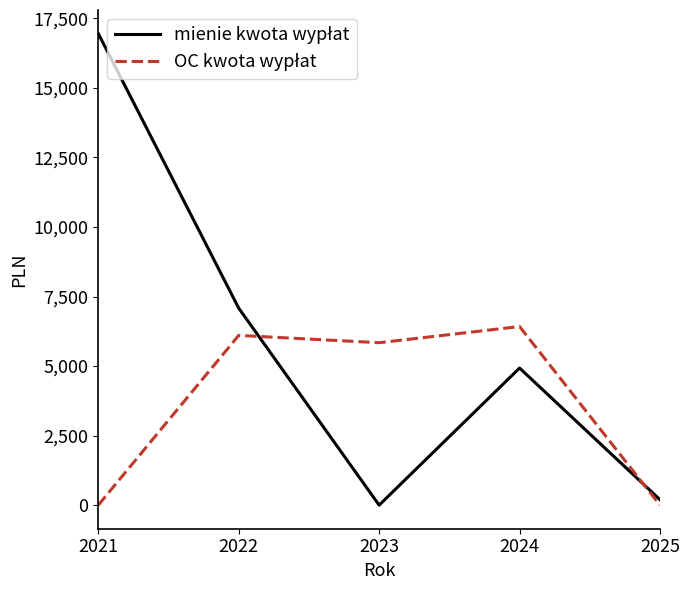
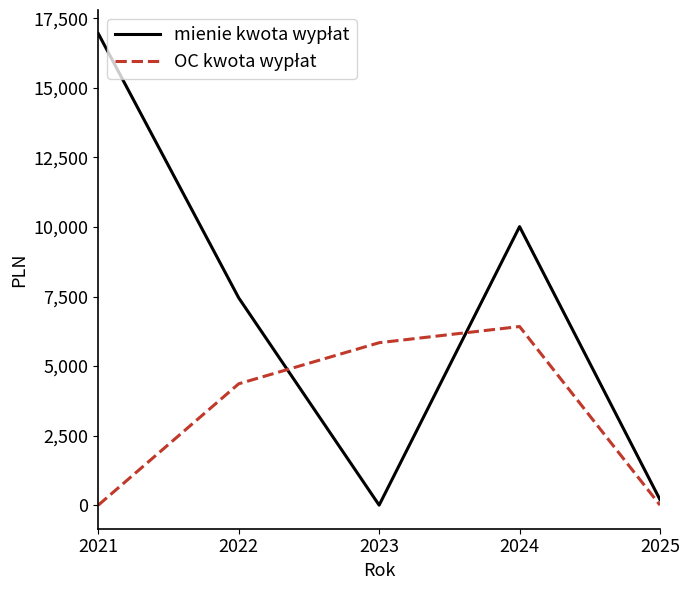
  {
    "mienie kwota wypłat": {
      "2021": "17,000",
-     "2022": "7,100",
+     "2022": "7,500",
      "2023": "0",
-     "2024": "4,900",
+     "2024": "10,000",
      "2025": "200"
    },
    "OC kwota wypłat": {
      "2021": "0",
-     "2022": "6,100",
+     "2022": "4,400",
      "2023": "5,800",
      "2024": "6,400",
      "2025": "0"
    }
  }
